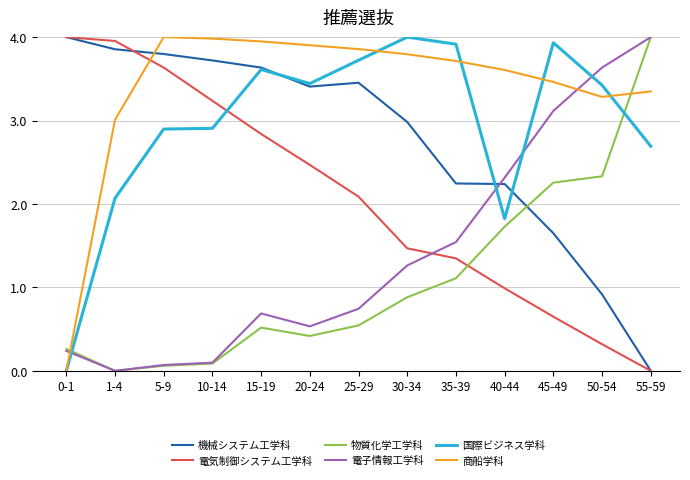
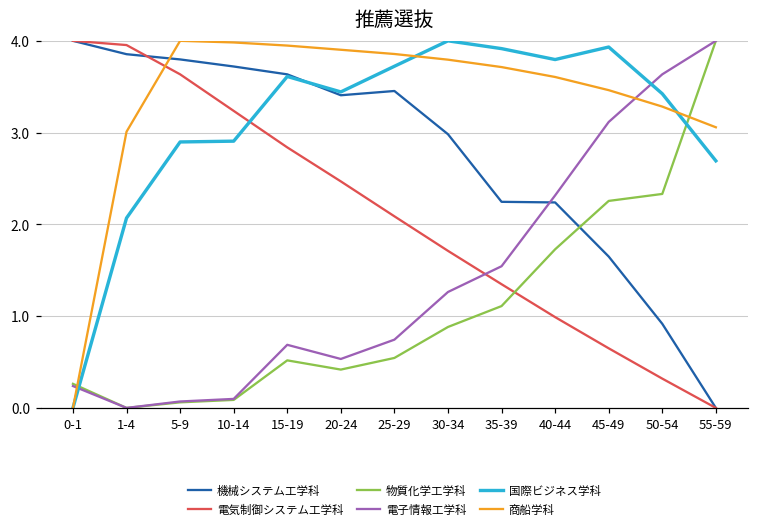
  {
    "機械システム工学科": {
      "1-4": 3.9,
      "5-9": 3.8,
      "10-14": 3.7,
      "20-24": 3.4,
      "25-29": 3.5,
      "30-34": 3.0,
      "35-39": 2.2,
      "40-44": 2.2,
      "45-49": 1.6,
      "50-54": 0.9
    },
    "電気制御システム工学科": {
      "1-4": 4.0,
      "5-9": 3.6,
      "10-14": 3.2,
      "15-19": 2.8,
      "20-24": 2.5,
      "25-29": 2.1,
-     "30-34": 1.5,
+     "30-34": 1.7,
      "35-39": 1.3,
      "40-44": 1.0,
      "45-49": 0.6,
      "50-54": 0.3
    },
    "物質化学工学科": {
      "15-19": 0.5,
      "20-24": 0.4,
      "25-29": 0.5,
      "30-34": 0.9,
      "35-39": 1.1,
      "40-44": 1.7,
      "45-49": 2.3,
      "50-54": 2.3
    },
    "電子情報工学科": {
      "15-19": 0.7,
      "20-24": 0.5,
      "25-29": 0.7,
      "30-34": 1.3,
      "35-39": 1.5,
      "40-44": 2.3,
      "45-49": 3.1,
      "50-54": 3.6
    },
    "国際ビジネス学科": {
      "1-4": 2.1,
      "5-9": 2.9,
      "10-14": 2.9,
      "20-24": 3.4,
      "25-29": 3.7,
      "30-34": 4.0,
      "35-39": 3.9,
-     "40-44": 1.8,
+     "40-44": 3.8,
      "45-49": 3.9,
      "50-54": 3.4,
      "55-59": 2.7
    },
    "商船学科": {
      "1-4": 3.0,
      "5-9": 4.0,
      "10-14": 4.0,
      "15-19": 3.9,
      "20-24": 3.9,
      "25-29": 3.9,
      "30-34": 3.8,
      "35-39": 3.7,
      "40-44": 3.6,
      "45-49": 3.5,
      "50-54": 3.3,
-     "55-59": 3.3
+     "55-59": 3.1
    }
  }
